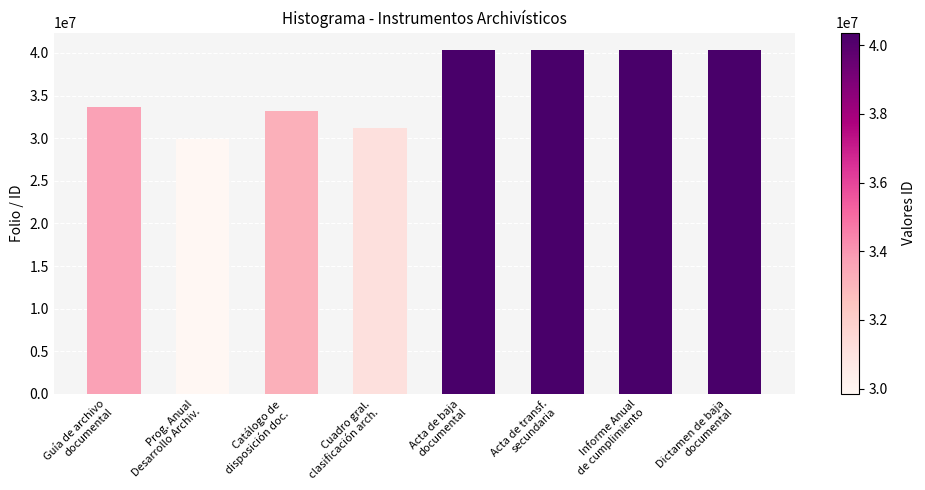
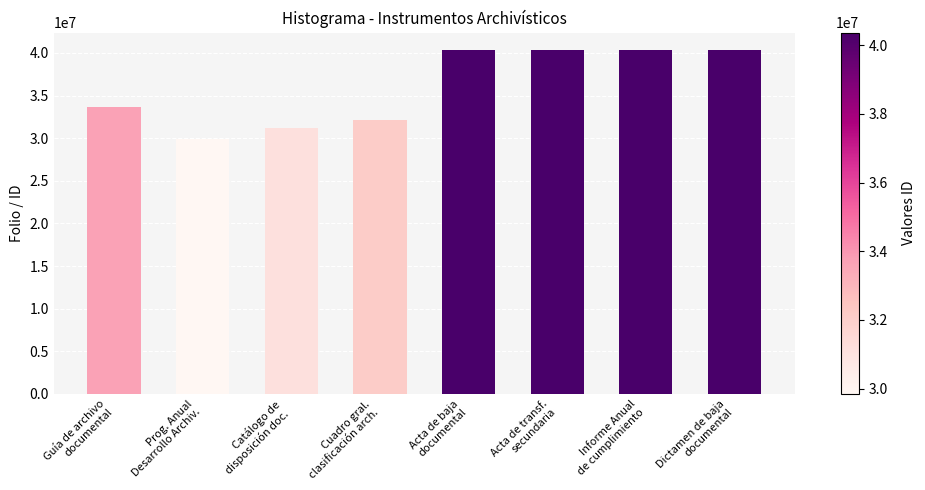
  {
    "Guía de archivo documental": 34000000,
    "Prog. Anual Desarrollo Archiv.": 30000000,
-   "Catálogo de disposición doc.": 33000000,
-   "Cuadro gral. clasificación arch.": 31000000,
+   "Catálogo de disposición doc.": 31000000,
+   "Cuadro gral. clasificación arch.": 32000000,
    "Acta de baja documental": 40000000,
    "Acta de transf. secundaria": 40000000,
    "Informe Anual de cumplimiento": 40000000,
    "Dictamen de baja documental": 40000000
  }
